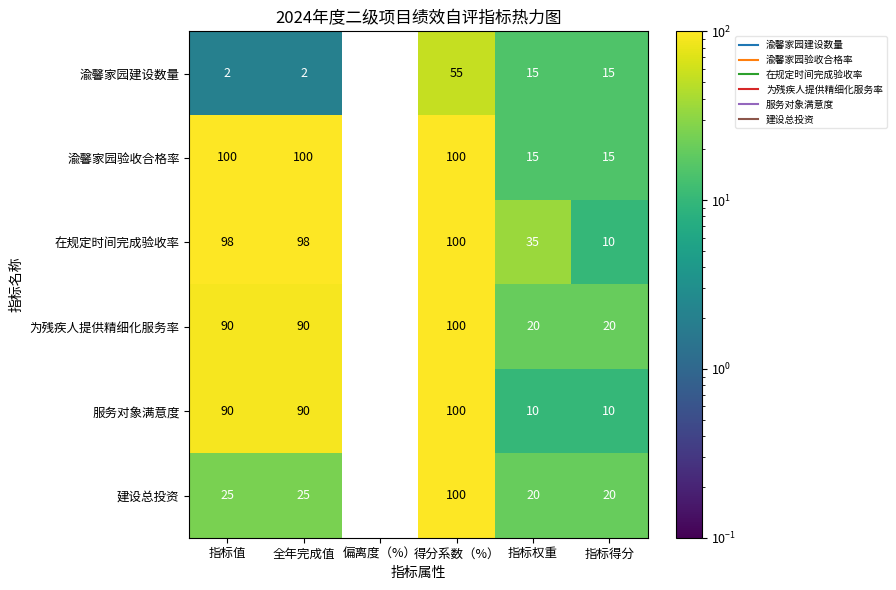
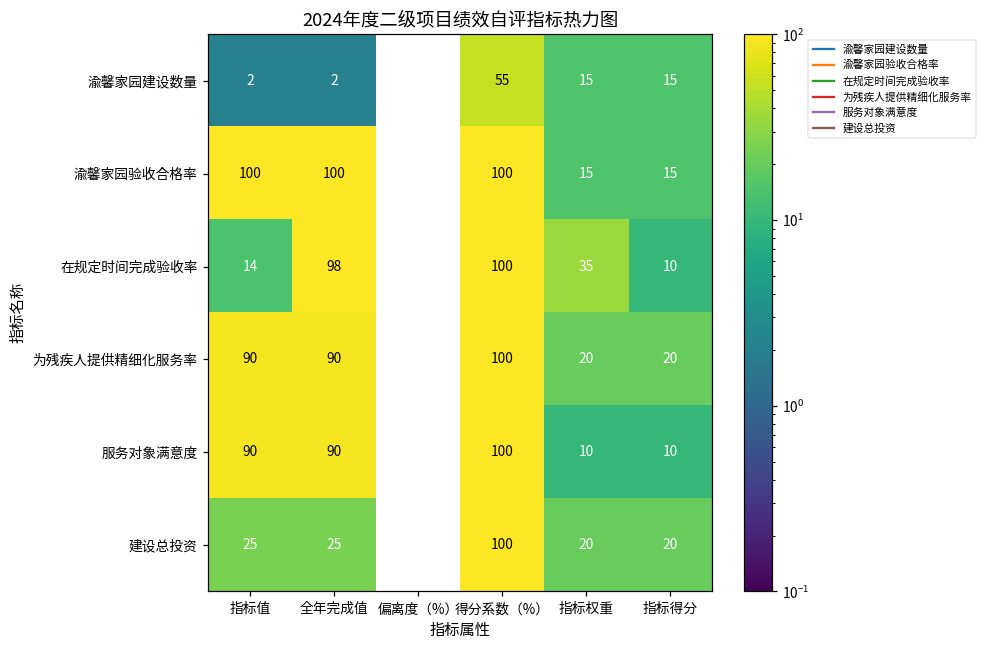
  {
    "渝馨家园建设数量": {
      "指标值": 2,
      "全年完成值": 2,
      "得分系数（%）": 55,
      "指标权重": 15,
      "指标得分": 15
    },
    "渝馨家园验收合格率": {
      "指标值": 100,
      "全年完成值": 100,
      "得分系数（%）": 100,
      "指标权重": 15,
      "指标得分": 15
    },
    "在规定时间完成验收率": {
-     "指标值": 98,
+     "指标值": 14,
      "全年完成值": 98,
      "得分系数（%）": 100,
      "指标权重": 35,
      "指标得分": 10
    },
    "为残疾人提供精细化服务率": {
      "指标值": 90,
      "全年完成值": 90,
      "得分系数（%）": 100,
      "指标权重": 20,
      "指标得分": 20
    },
    "服务对象满意度": {
      "指标值": 90,
      "全年完成值": 90,
      "得分系数（%）": 100,
      "指标权重": 10,
      "指标得分": 10
    },
    "建设总投资": {
      "指标值": 25,
      "全年完成值": 25,
      "得分系数（%）": 100,
      "指标权重": 20,
      "指标得分": 20
    }
  }
